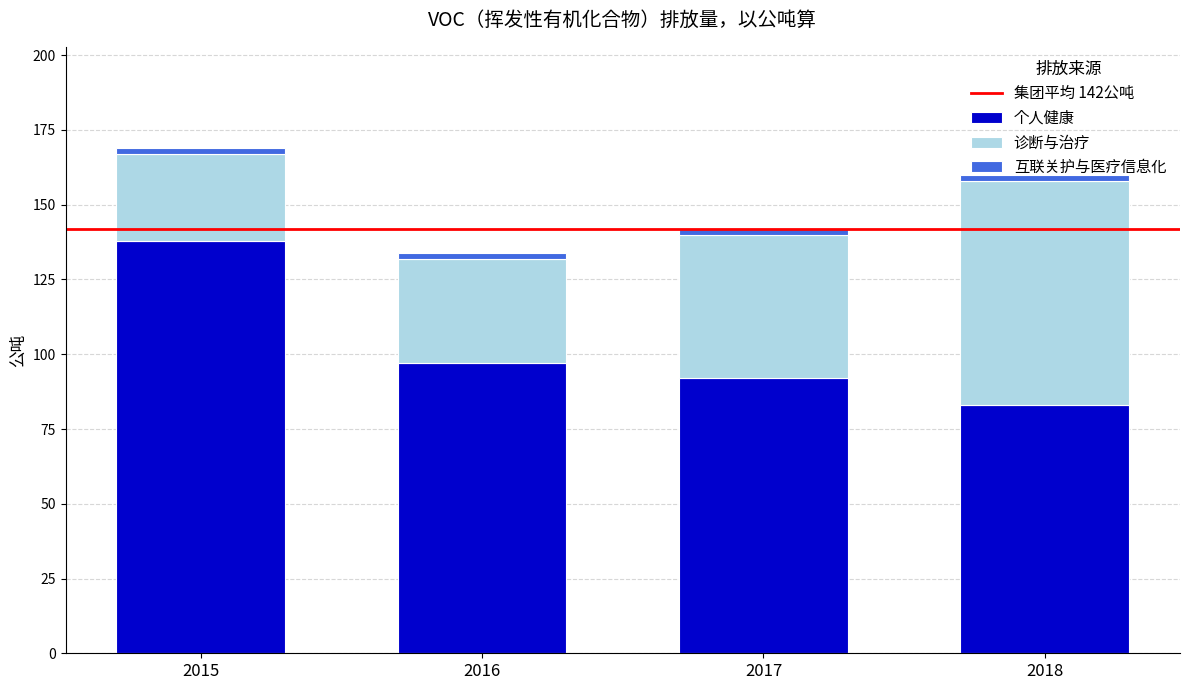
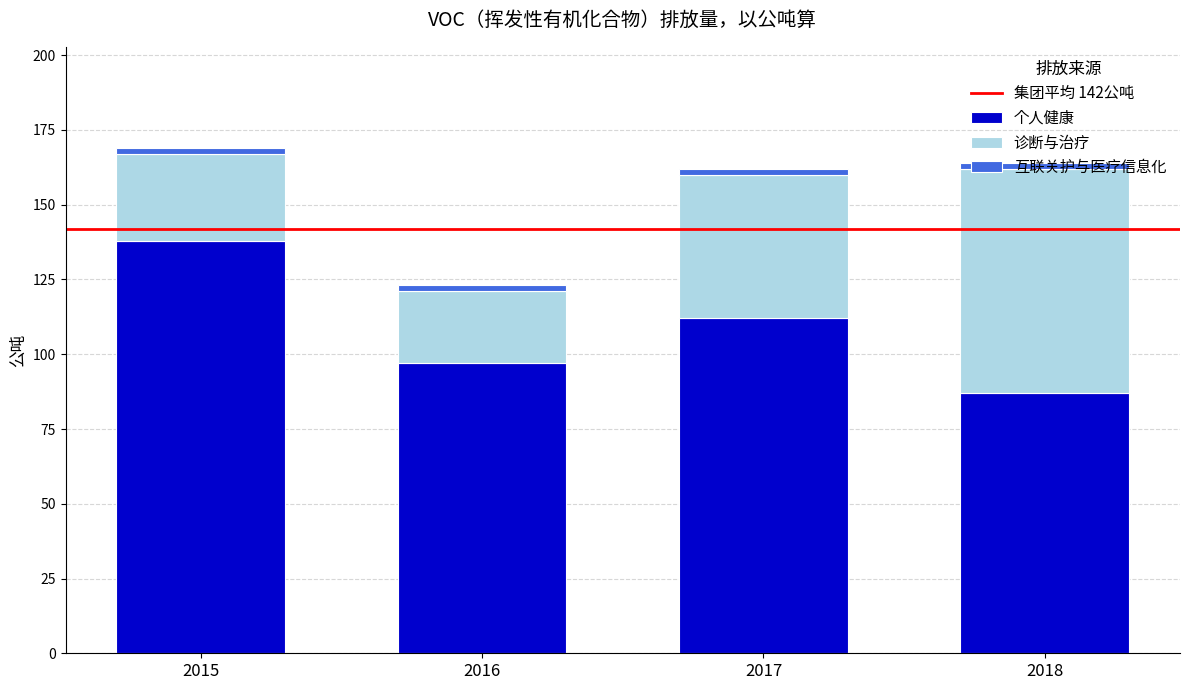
  {
    "个人健康": {
      "2015": 138,
      "2016": 97,
-     "2017": 92,
-     "2018": 83
+     "2017": 112,
+     "2018": 87
    },
    "诊断与治疗": {
      "2015": 29,
-     "2016": 35,
+     "2016": 24,
      "2017": 48,
      "2018": 75
    },
    "互联关护与医疗信息化": {
      "2015": 2,
      "2016": 2,
      "2017": 2,
      "2018": 2
    }
  }
